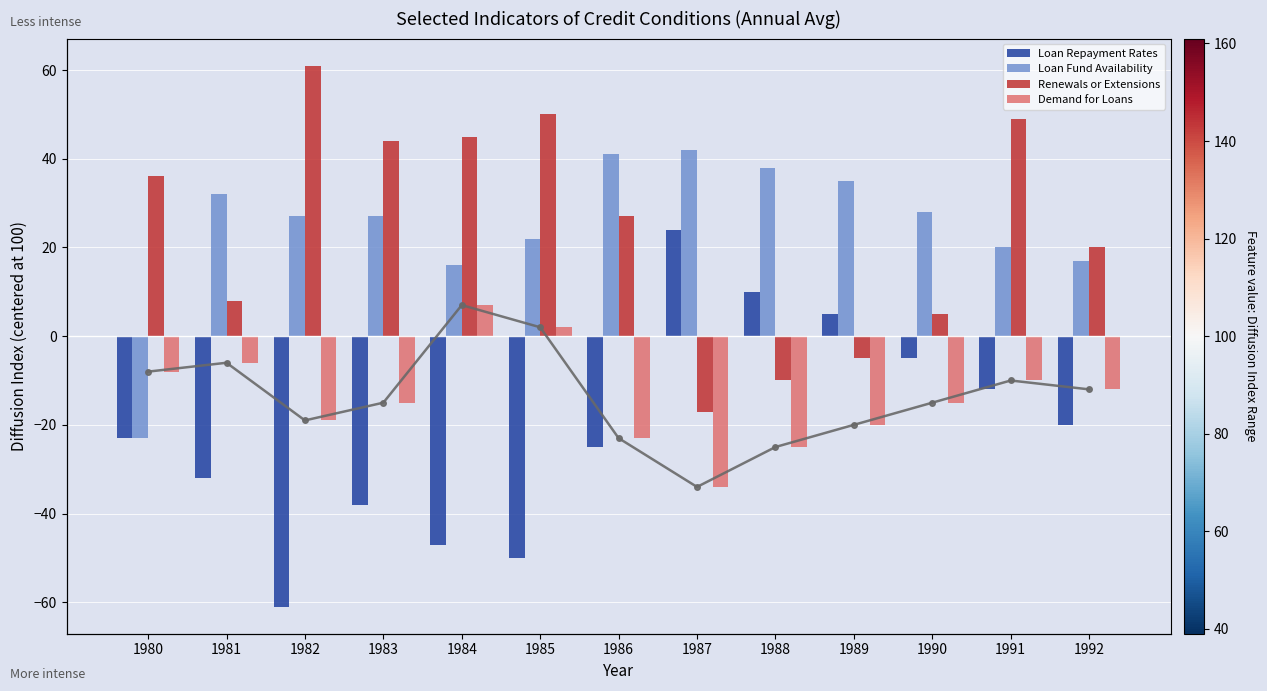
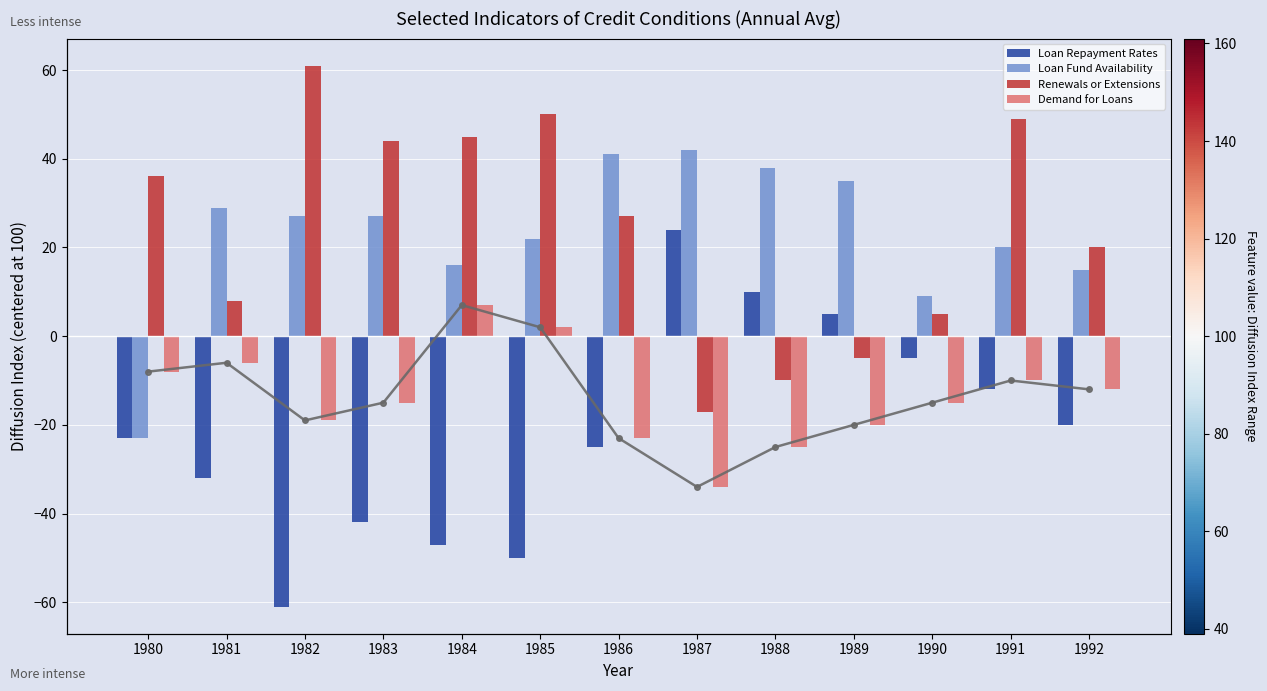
  {
    "Loan Repayment Rates": {
      "1980": -23,
      "1981": -32,
      "1982": -61,
-     "1983": -38,
+     "1983": -42,
      "1984": -47,
      "1985": -50,
      "1986": -25,
      "1987": 24,
      "1988": 10,
      "1989": 5,
      "1990": -5,
      "1991": -12,
      "1992": -20
    },
    "Loan Fund Availability": {
      "1980": -23,
-     "1981": 32,
+     "1981": 29,
      "1982": 27,
      "1983": 27,
      "1984": 16,
      "1985": 22,
      "1986": 41,
      "1987": 42,
      "1988": 38,
      "1989": 35,
-     "1990": 28,
+     "1990": 9,
      "1991": 20,
-     "1992": 17
+     "1992": 15
    },
    "Renewals or Extensions": {
      "1980": 36,
      "1981": 8,
      "1982": 61,
      "1983": 44,
      "1984": 45,
      "1985": 50,
      "1986": 27,
      "1987": -17,
      "1988": -10,
      "1989": -5,
      "1990": 5,
      "1991": 49,
      "1992": 20
    },
    "Demand for Loans": {
      "1980": -8,
      "1981": -6,
      "1982": -19,
      "1983": -15,
      "1984": 7,
      "1985": 2,
      "1986": -23,
      "1987": -34,
      "1988": -25,
      "1989": -20,
      "1990": -15,
      "1991": -10,
      "1992": -12
    }
  }
